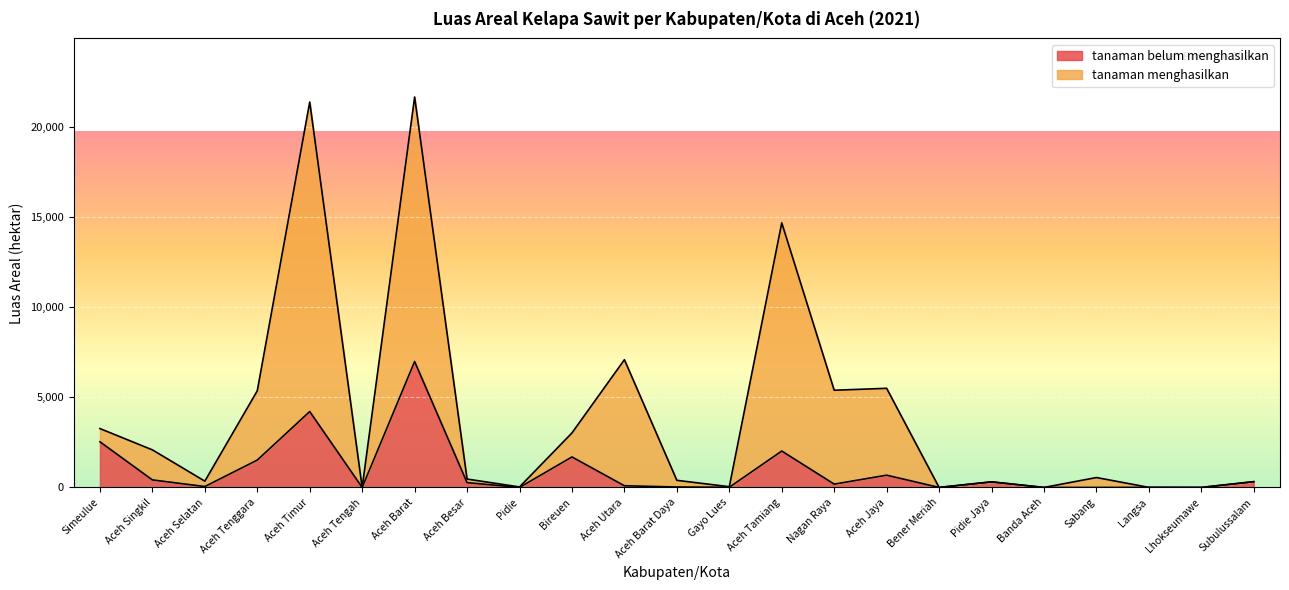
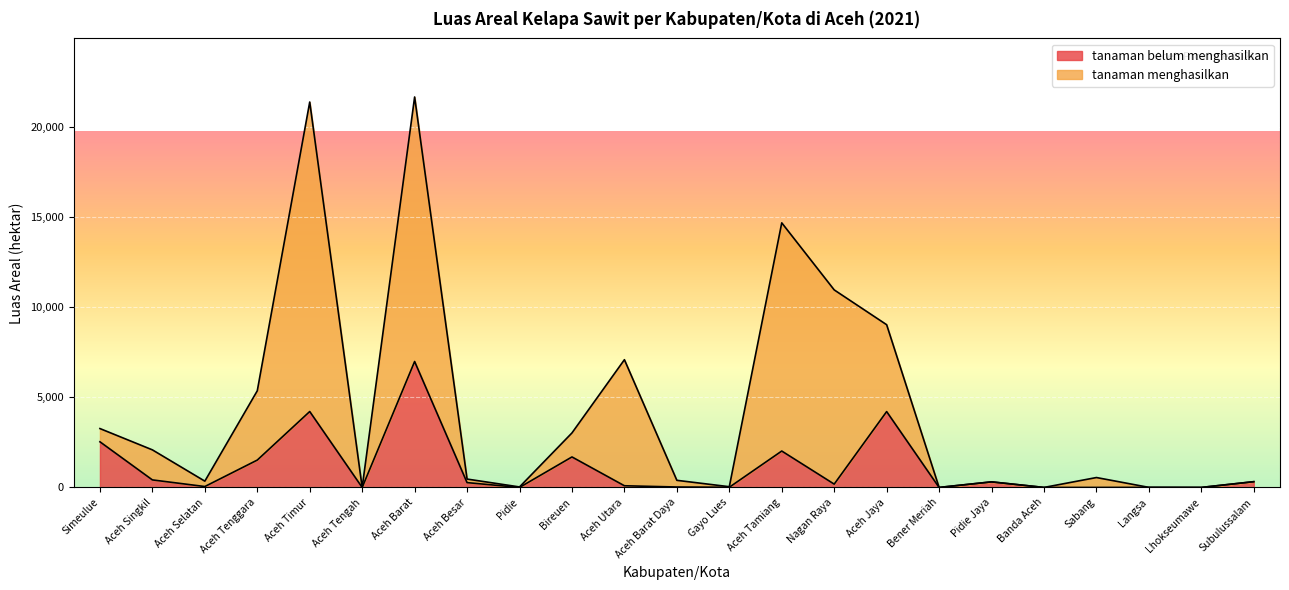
  {
    "tanaman belum menghasilkan": {
      "Simeulue": "2,500",
      "Aceh Singkil": "400",
      "Aceh Selatan": "100",
      "Aceh Tenggara": "1,500",
      "Aceh Timur": "4,200",
      "Aceh Barat": "7,000",
      "Aceh Besar": "300",
      "Bireuen": "1,700",
      "Aceh Utara": "100",
      "Aceh Barat Daya": "0",
      "Aceh Tamiang": "2,000",
      "Nagan Raya": "200",
-     "Aceh Jaya": "700",
+     "Aceh Jaya": "4,200",
      "Sabang": "0"
    },
    "tanaman menghasilkan": {
      "Simeulue": "700",
      "Aceh Singkil": "1,700",
      "Aceh Selatan": "300",
      "Aceh Tenggara": "3,800",
      "Aceh Timur": "17,200",
      "Aceh Barat": "14,700",
      "Aceh Besar": "200",
      "Bireuen": "1,300",
      "Aceh Utara": "7,000",
      "Aceh Barat Daya": "400",
      "Aceh Tamiang": "12,700",
-     "Nagan Raya": "5,200",
+     "Nagan Raya": "10,800",
      "Aceh Jaya": "4,800",
      "Sabang": "600"
    }
  }
